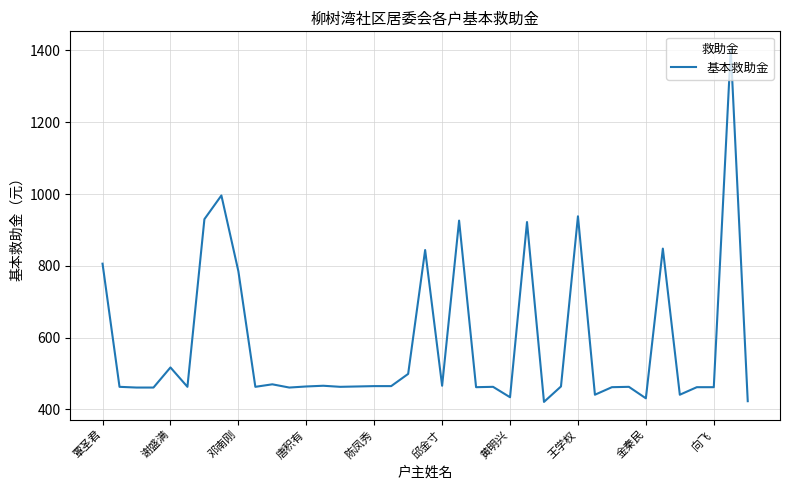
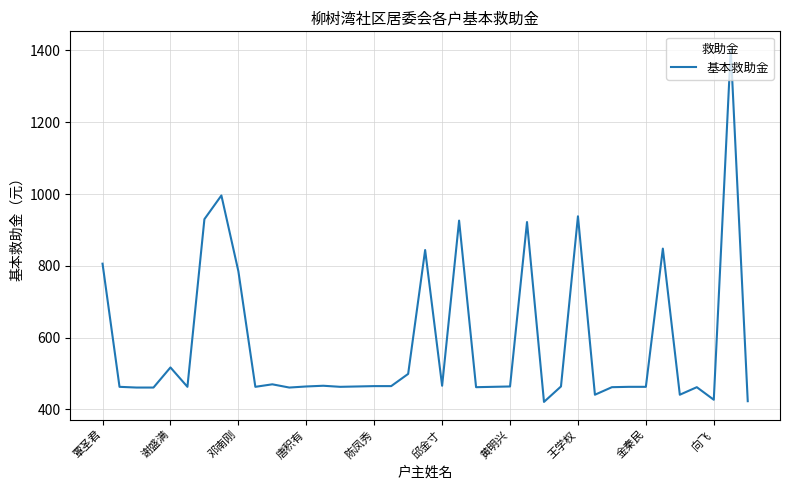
  {
    "覃圣君": 810,
    "谢盛满": 520,
    "邓南刚": 790,
    "唐积有": 460,
    "陈凤秀": 470,
    "邱金寸": 470,
-   "黄明兴": 430,
+   "黄明兴": 460,
    "王学权": 940,
-   "金秦民": 430,
-   "向飞": 460
+   "金秦民": 460,
+   "向飞": 430
  }
